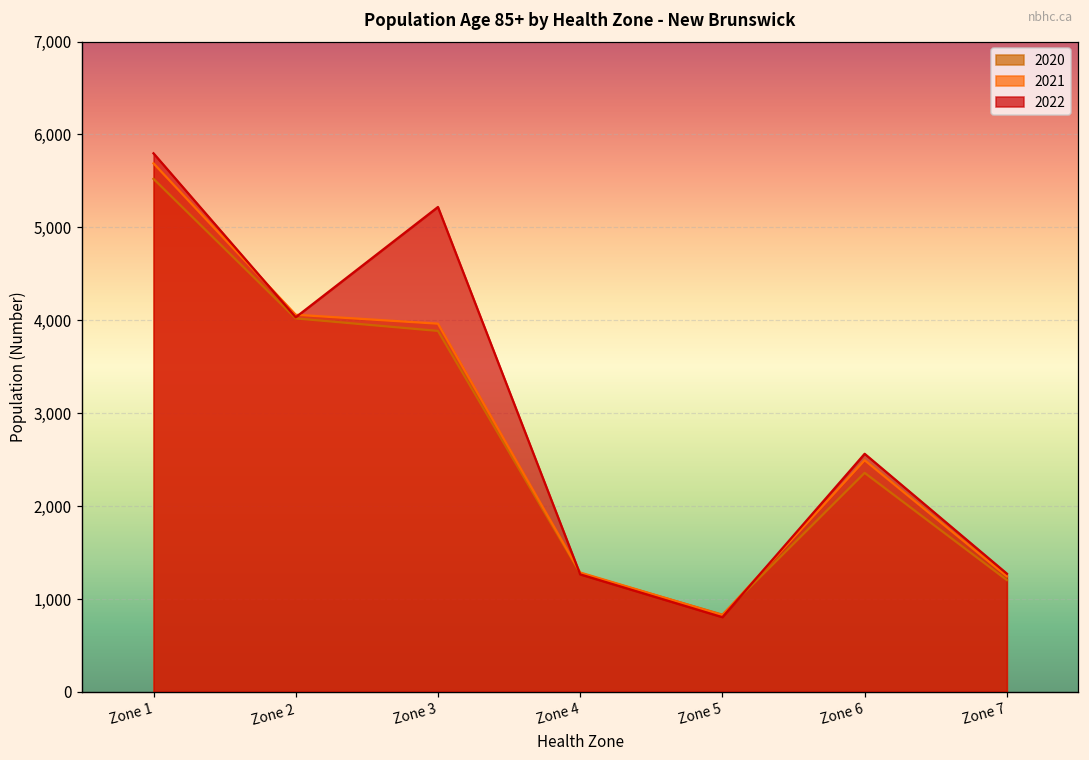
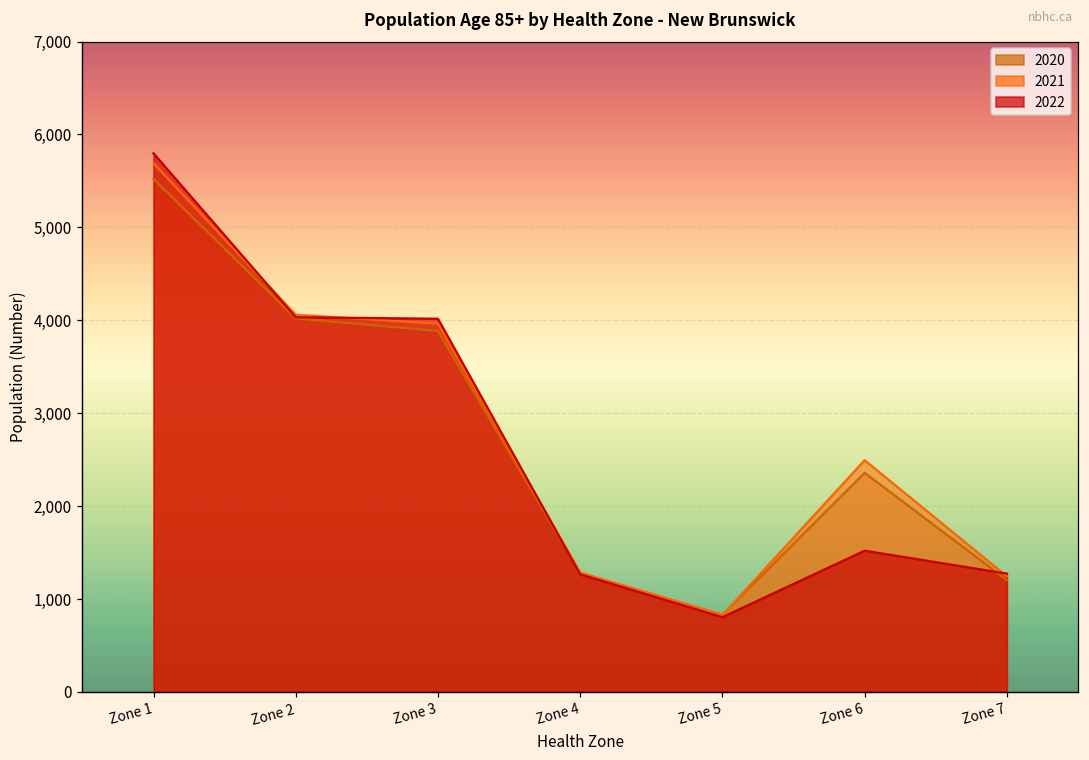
  {
    "2022": {
      "Zone 1": "5,800",
-     "Zone 3": "5,200",
-     "Zone 6": "2,600"
+     "Zone 3": "4,000",
+     "Zone 6": "1,500"
    }
  }
